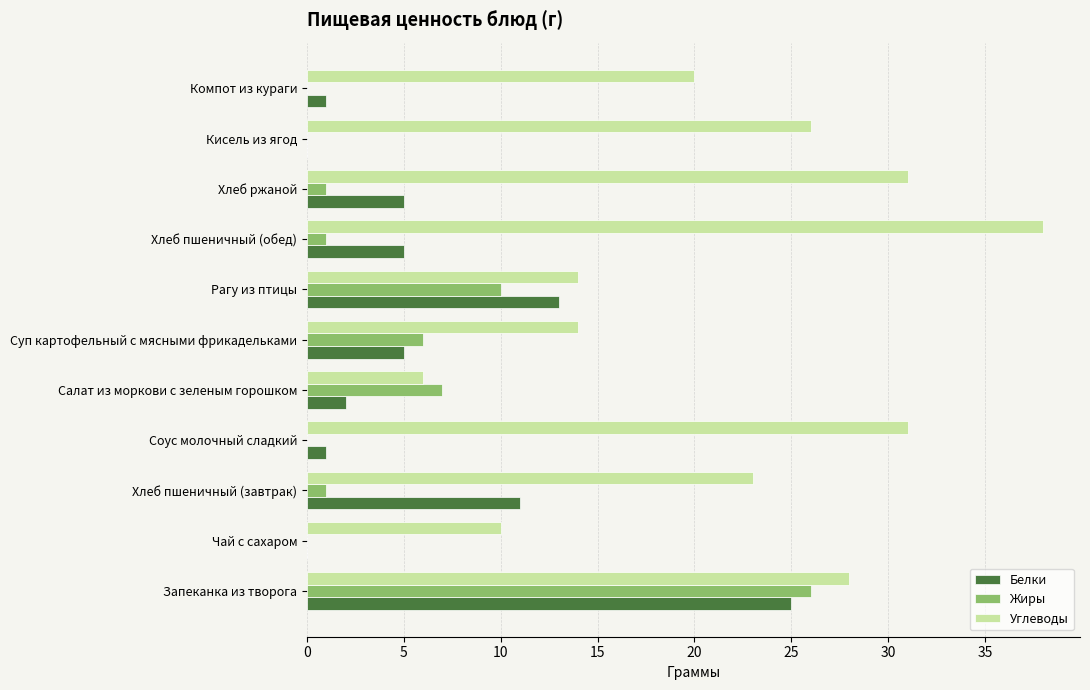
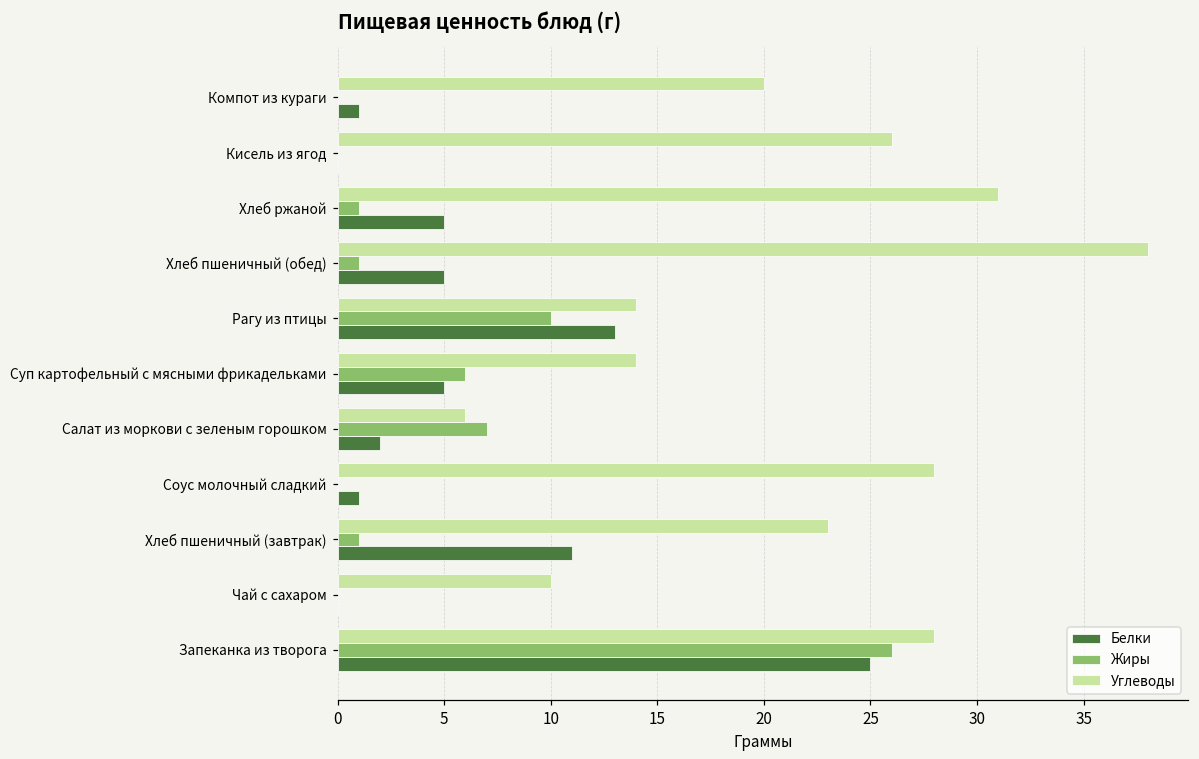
  {
    "Белки": {
      "Компот из кураги": 1,
      "Кисель из ягод": 0,
      "Хлеб ржаной": 5,
      "Хлеб пшеничный (обед)": 5,
      "Рагу из птицы": 13,
      "Суп картофельный с мясными фрикадельками": 5,
      "Салат из моркови с зеленым горошком": 2,
      "Соус молочный сладкий": 1,
      "Хлеб пшеничный (завтрак)": 11,
      "Чай с сахаром": 0,
      "Запеканка из творога": 25
    },
    "Жиры": {
      "Компот из кураги": 0,
      "Кисель из ягод": 0,
      "Хлеб ржаной": 1,
      "Хлеб пшеничный (обед)": 1,
      "Рагу из птицы": 10,
      "Суп картофельный с мясными фрикадельками": 6,
      "Салат из моркови с зеленым горошком": 7,
      "Соус молочный сладкий": 0,
      "Хлеб пшеничный (завтрак)": 1,
      "Чай с сахаром": 0,
      "Запеканка из творога": 26
    },
    "Углеводы": {
      "Компот из кураги": 20,
      "Кисель из ягод": 26,
      "Хлеб ржаной": 31,
      "Хлеб пшеничный (обед)": 38,
      "Рагу из птицы": 14,
      "Суп картофельный с мясными фрикадельками": 14,
      "Салат из моркови с зеленым горошком": 6,
-     "Соус молочный сладкий": 31,
+     "Соус молочный сладкий": 28,
      "Хлеб пшеничный (завтрак)": 23,
      "Чай с сахаром": 10,
      "Запеканка из творога": 28
    }
  }
